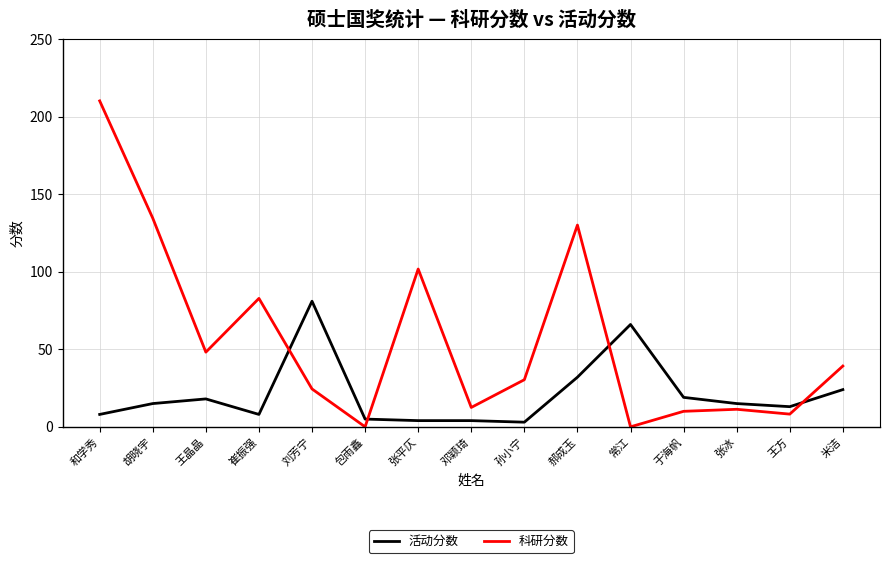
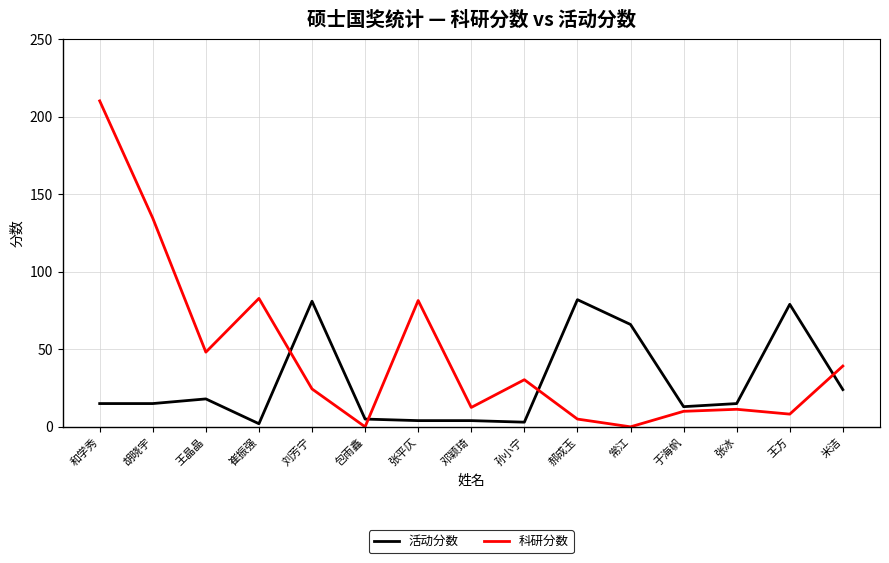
  {
    "活动分数": {
-     "和学秀": 8,
+     "和学秀": 15,
      "胡晓宇": 15,
      "王晶晶": 18,
-     "崔振强": 8,
+     "崔振强": 2,
      "刘芳宁": 81,
      "包雨鑫": 5,
      "张平仄": 4,
      "邓颖琦": 4,
      "孙小宁": 3,
-     "郝成玉": 32,
+     "郝成玉": 82,
      "常江": 66,
-     "于海帆": 19,
+     "于海帆": 13,
      "张冰": 15,
-     "王方": 13,
+     "王方": 79,
      "米洁": 24
    },
    "科研分数": {
      "和学秀": 210,
      "胡晓宇": 135,
      "王晶晶": 48,
      "崔振强": 83,
      "刘芳宁": 24,
      "包雨鑫": 0,
-     "张平仄": 102,
+     "张平仄": 81,
      "邓颖琦": 13,
      "孙小宁": 30,
-     "郝成玉": 130,
+     "郝成玉": 5,
      "常江": 0,
      "于海帆": 10,
      "张冰": 11,
      "王方": 8,
      "米洁": 39
    }
  }
